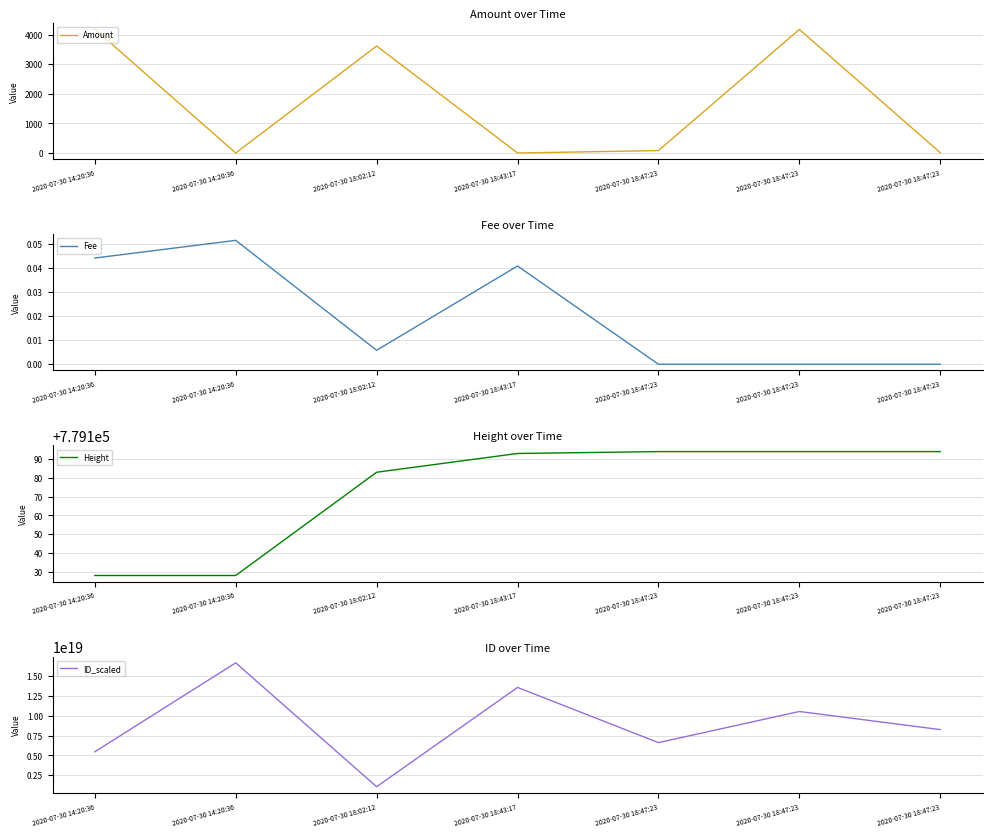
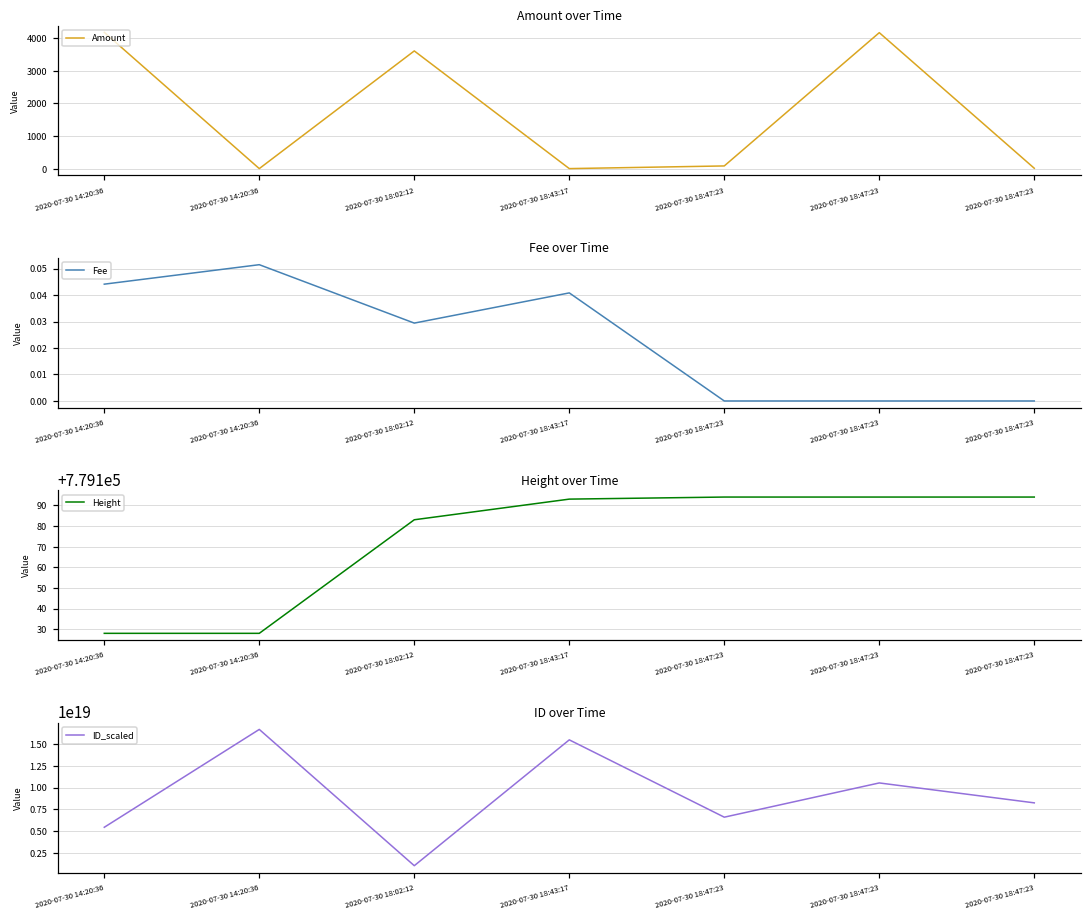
  {
    "Amount over Time": {
      "2020-07-30 18:02:12": 3600,
      "2020-07-30 18:43:17": 0
    },
    "Fee over Time": {
-     "2020-07-30 18:02:12": 0.006,
+     "2020-07-30 18:02:12": 0.029,
      "2020-07-30 18:43:17": 0.041
    },
    "Height over Time": {
      "2020-07-30 18:02:12": 779183,
      "2020-07-30 18:43:17": 779193
    },
    "ID over Time": {
      "2020-07-30 18:02:12": 1000000000000000000,
-     "2020-07-30 18:43:17": 14000000000000000000
+     "2020-07-30 18:43:17": 15000000000000000000
    }
  }
